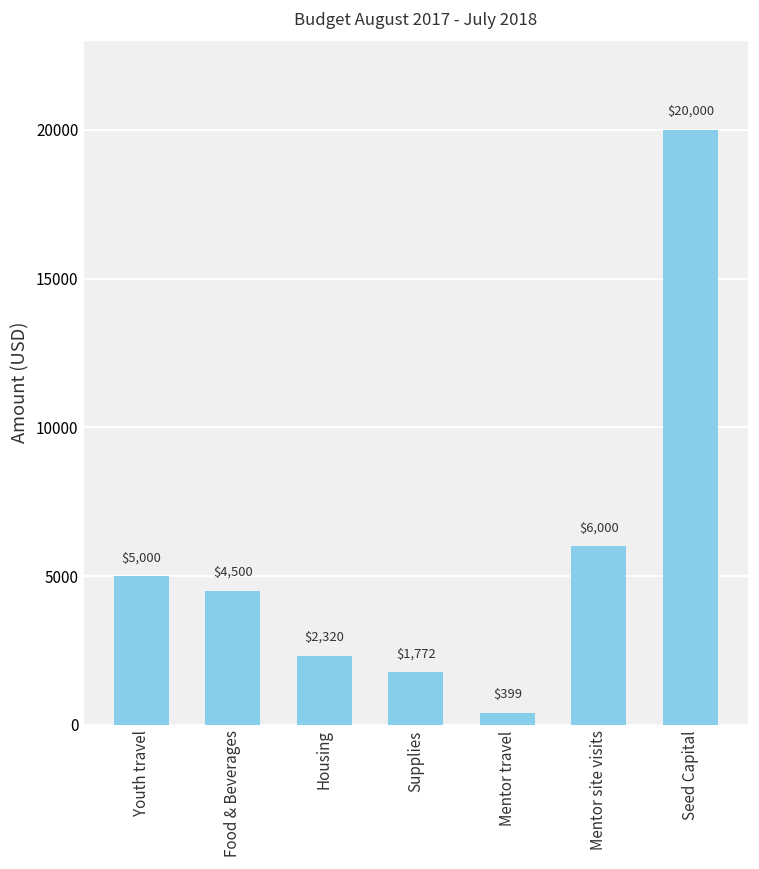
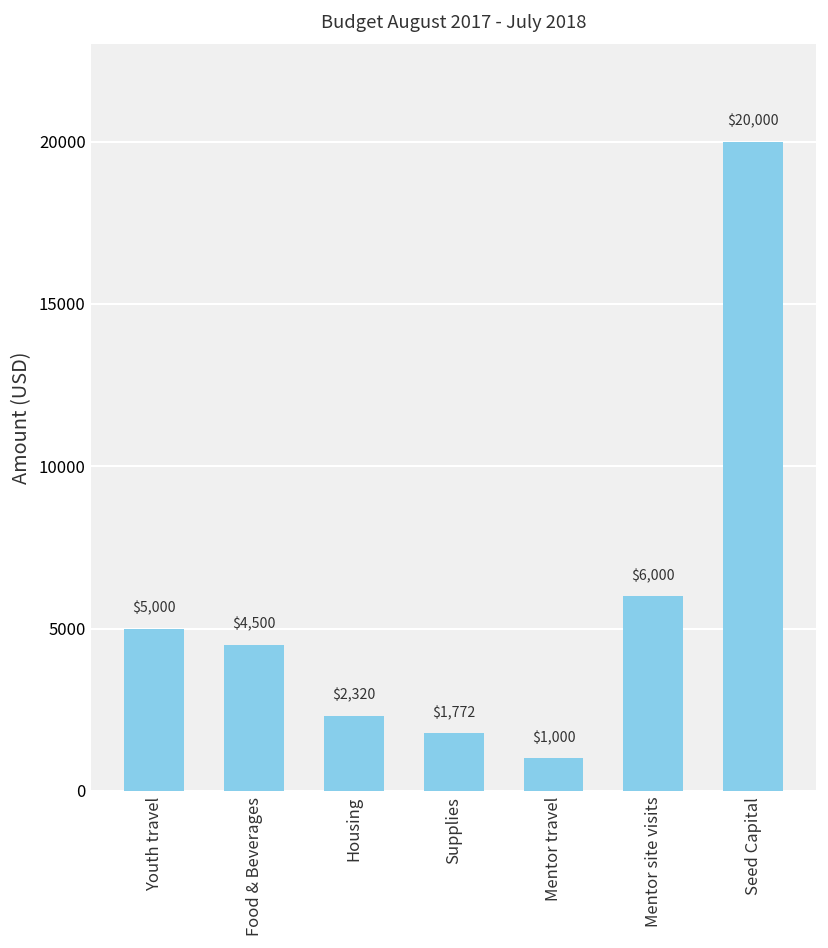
  {
    "Youth travel": "$5,000",
    "Food & Beverages": "$4,500",
    "Housing": "$2,320",
    "Supplies": "$1,772",
-   "Mentor travel": "$399",
+   "Mentor travel": "$1,000",
    "Mentor site visits": "$6,000",
    "Seed Capital": "$20,000"
  }
